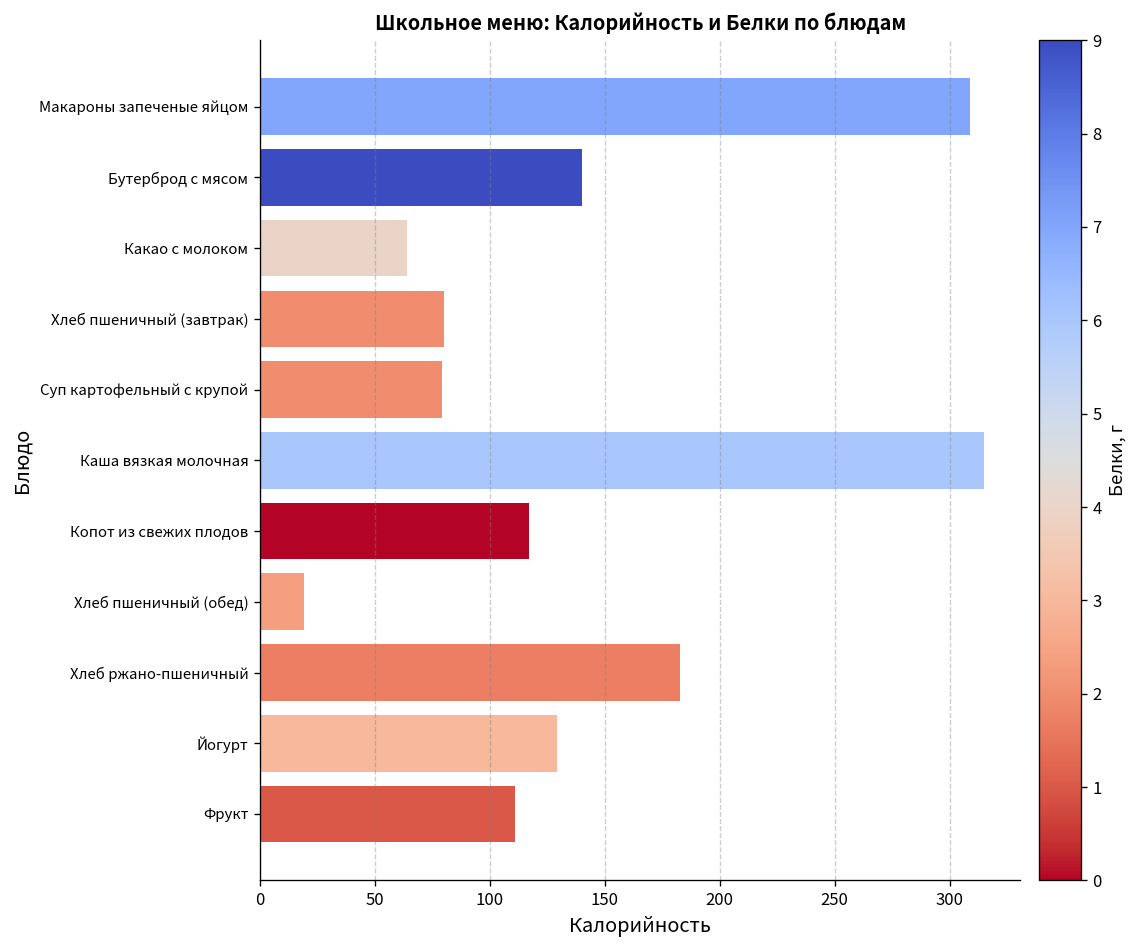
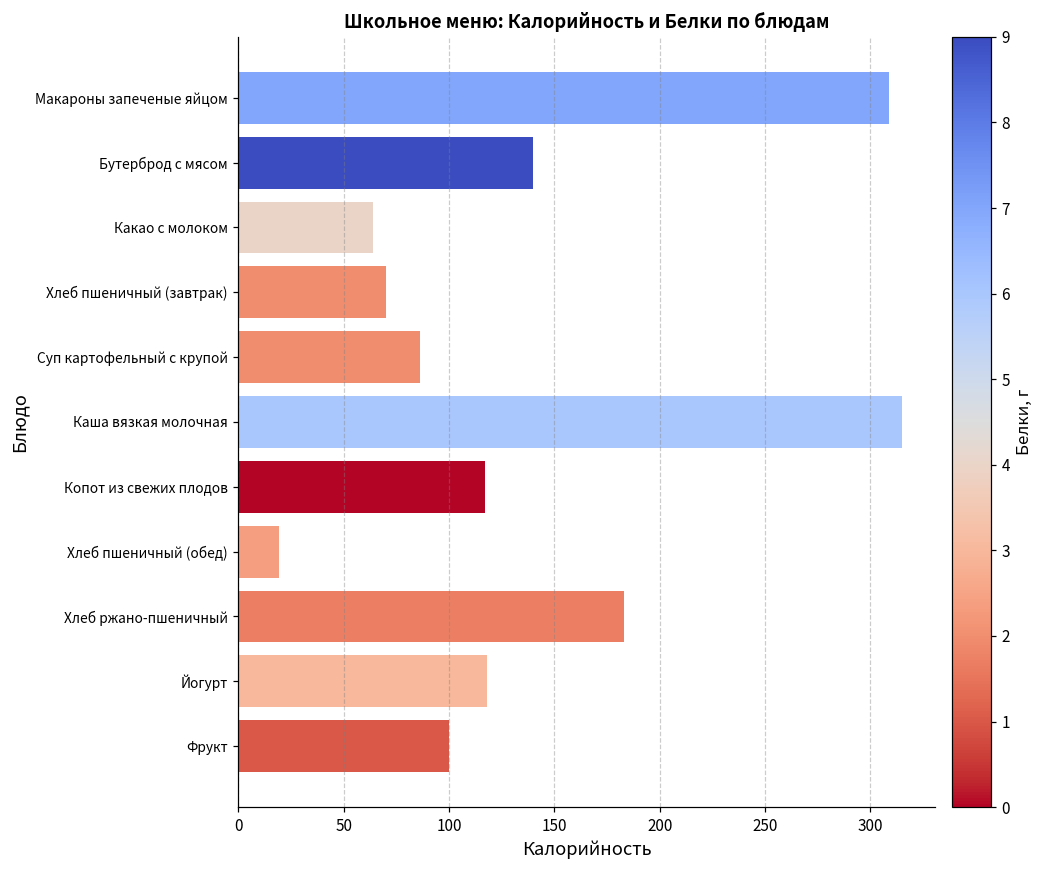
  {
    "Макароны запеченые яйцом": 309,
    "Бутерброд с мясом": 140,
    "Какао с молоком": 64,
-   "Хлеб пшеничный (завтрак)": 80,
-   "Суп картофельный с крупой": 79,
+   "Хлеб пшеничный (завтрак)": 70,
+   "Суп картофельный с крупой": 86,
    "Каша вязкая молочная": 315,
    "Копот из свежих плодов": 117,
    "Хлеб пшеничный (обед)": 19,
    "Хлеб ржано-пшеничный": 183,
-   "Йогурт": 129,
-   "Фрукт": 111
+   "Йогурт": 118,
+   "Фрукт": 100
  }
